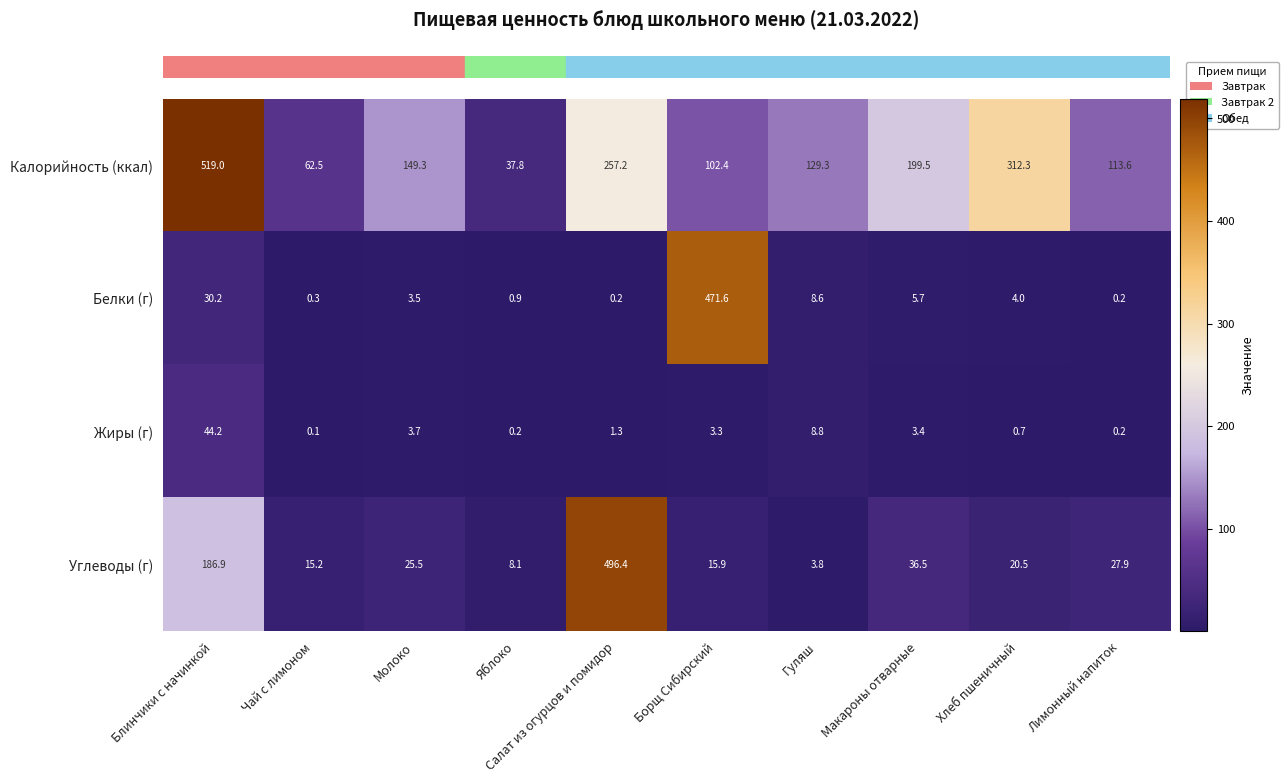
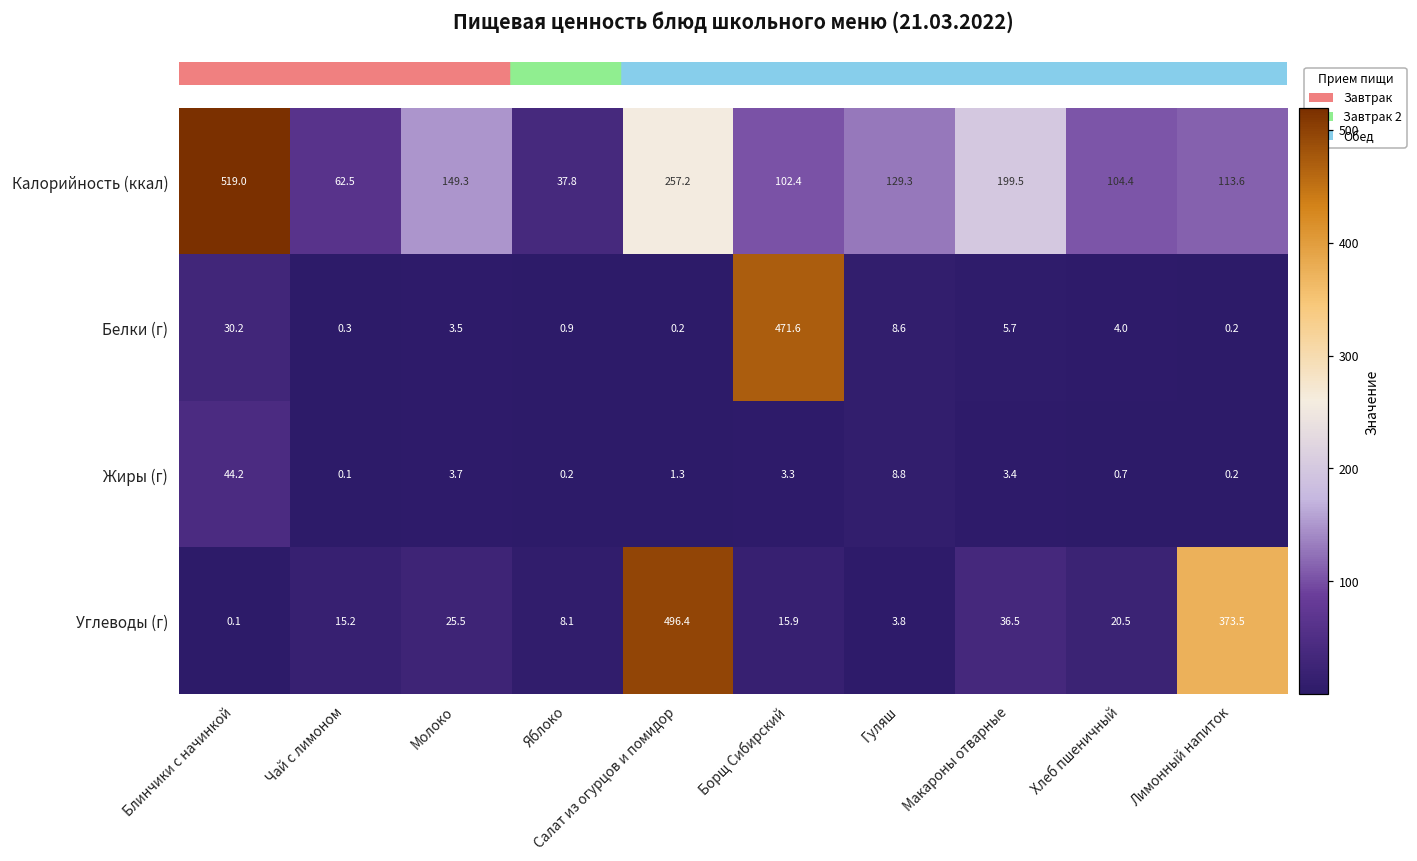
  {
    "Калорийность (ккал)": {
      "Блинчики с начинкой": 519.0,
      "Чай с лимоном": 62.5,
      "Молоко": 149.3,
      "Яблоко": 37.8,
      "Салат из огурцов и помидор": 257.2,
      "Борщ Сибирский": 102.4,
      "Гуляш": 129.3,
      "Макароны отварные": 199.5,
-     "Хлеб пшеничный": 312.3,
+     "Хлеб пшеничный": 104.4,
      "Лимонный напиток": 113.6
    },
    "Белки (г)": {
      "Блинчики с начинкой": 30.2,
      "Чай с лимоном": 0.3,
      "Молоко": 3.5,
      "Яблоко": 0.9,
      "Салат из огурцов и помидор": 0.2,
      "Борщ Сибирский": 471.6,
      "Гуляш": 8.6,
      "Макароны отварные": 5.7,
      "Хлеб пшеничный": 4.0,
      "Лимонный напиток": 0.2
    },
    "Жиры (г)": {
      "Блинчики с начинкой": 44.2,
      "Чай с лимоном": 0.1,
      "Молоко": 3.7,
      "Яблоко": 0.2,
      "Салат из огурцов и помидор": 1.3,
      "Борщ Сибирский": 3.3,
      "Гуляш": 8.8,
      "Макароны отварные": 3.4,
      "Хлеб пшеничный": 0.7,
      "Лимонный напиток": 0.2
    },
    "Углеводы (г)": {
-     "Блинчики с начинкой": 186.9,
+     "Блинчики с начинкой": 0.1,
      "Чай с лимоном": 15.2,
      "Молоко": 25.5,
      "Яблоко": 8.1,
      "Салат из огурцов и помидор": 496.4,
      "Борщ Сибирский": 15.9,
      "Гуляш": 3.8,
      "Макароны отварные": 36.5,
      "Хлеб пшеничный": 20.5,
-     "Лимонный напиток": 27.9
+     "Лимонный напиток": 373.5
    }
  }
